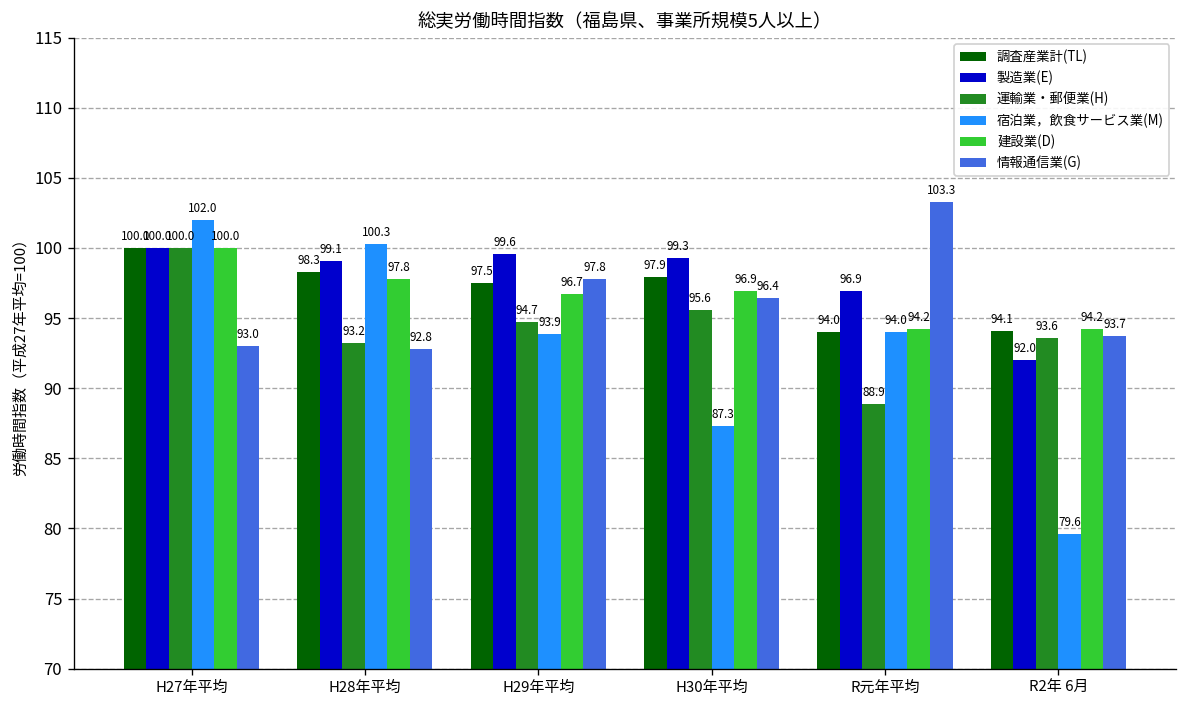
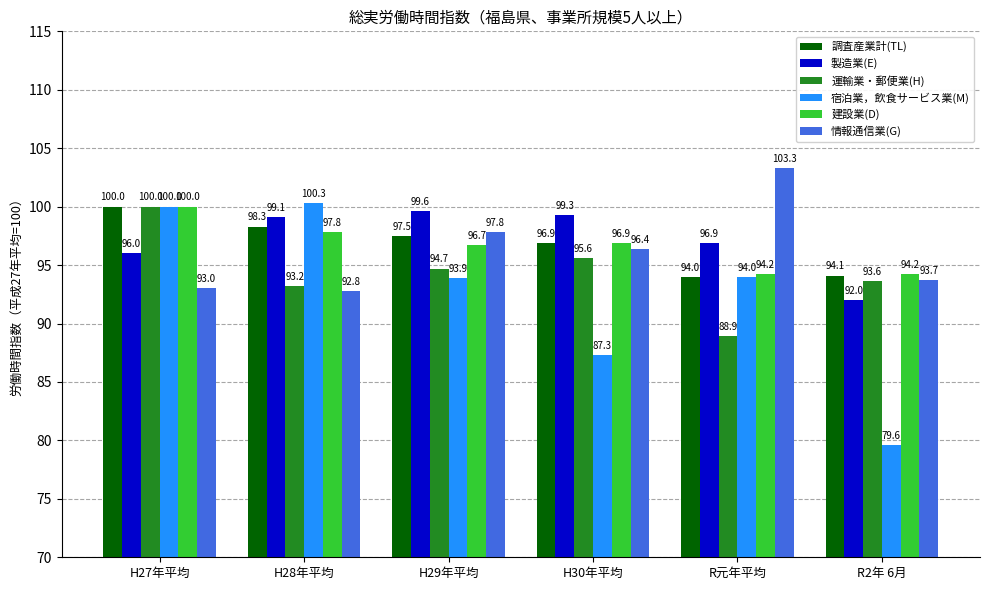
  {
    "調査産業計(TL)": {
      "H28年平均": 98.3,
      "H29年平均": 97.5,
-     "H30年平均": 97.9,
+     "H30年平均": 96.9,
      "R元年平均": 94.0,
      "R2年 6月": 94.1
    },
    "製造業(E)": {
-     "H27年平均": 100.0,
+     "H27年平均": 96.0,
      "H28年平均": 99.1,
      "H29年平均": 99.6,
      "H30年平均": 99.3,
      "R元年平均": 96.9,
      "R2年 6月": 92.0
    },
    "運輸業・郵便業(H)": {
      "H28年平均": 93.2,
      "H29年平均": 94.7,
      "H30年平均": 95.6,
      "R元年平均": 88.9,
      "R2年 6月": 93.6
    },
    "宿泊業，飲食サービス業(M)": {
-     "H27年平均": 102.0,
+     "H27年平均": 100.0,
      "H28年平均": 100.3,
      "H29年平均": 93.9,
      "H30年平均": 87.3,
      "R元年平均": 94.0,
      "R2年 6月": 79.6
    },
    "建設業(D)": {
      "H27年平均": 100.0,
      "H28年平均": 97.8,
      "H29年平均": 96.7,
      "H30年平均": 96.9,
      "R元年平均": 94.2,
      "R2年 6月": 94.2
    },
    "情報通信業(G)": {
      "H27年平均": 93.0,
      "H28年平均": 92.8,
      "H29年平均": 97.8,
      "H30年平均": 96.4,
      "R元年平均": 103.3,
      "R2年 6月": 93.7
    }
  }
